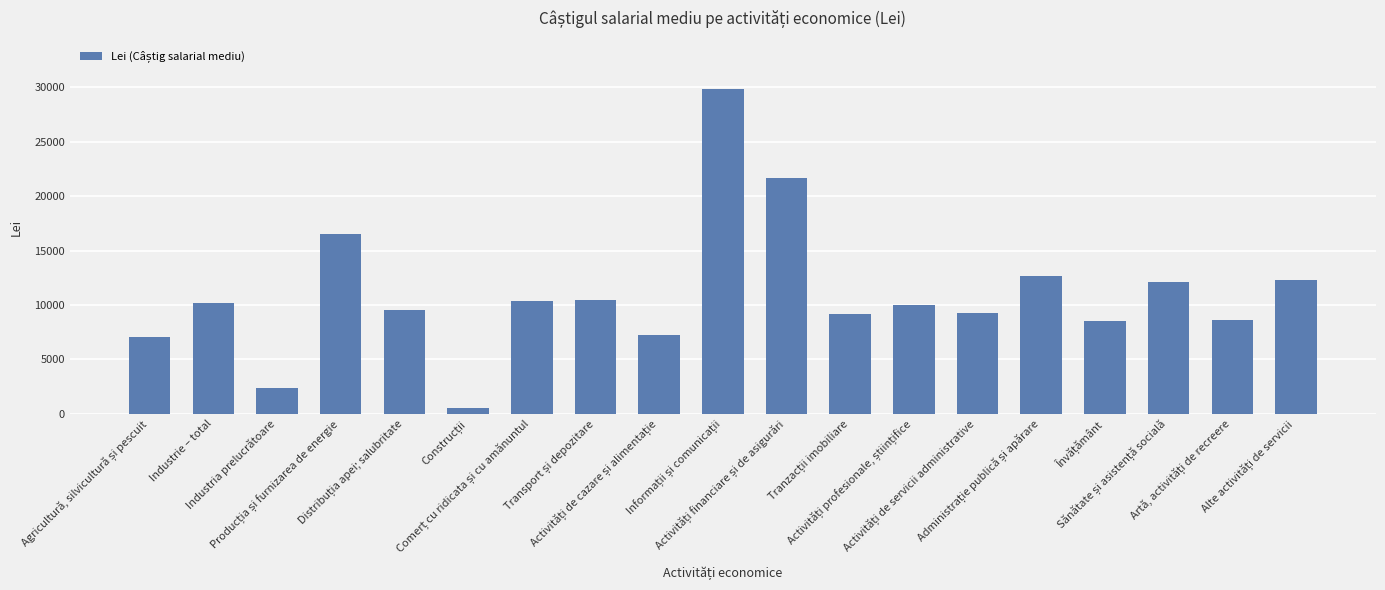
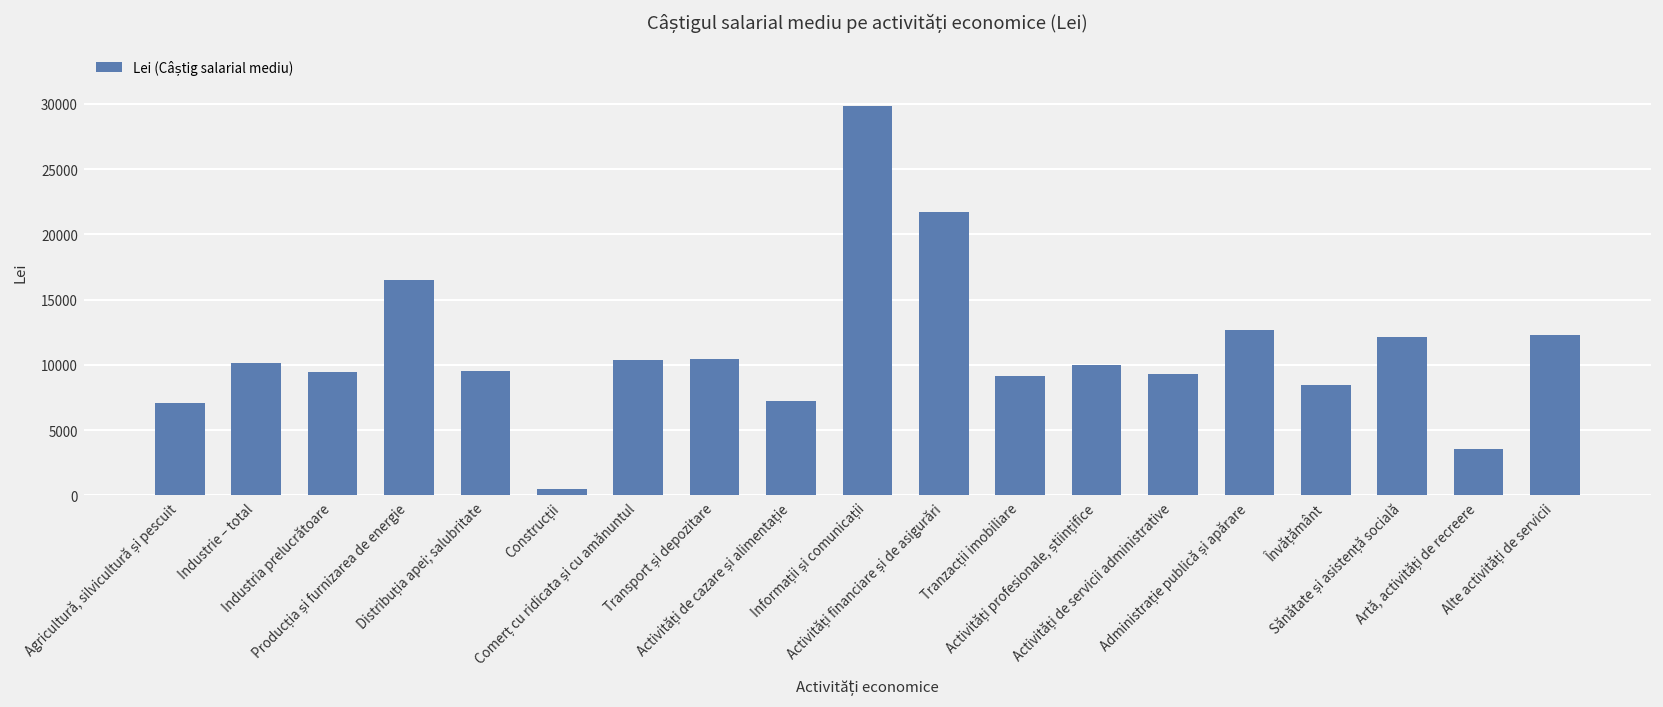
  {
    "Agricultură, silvicultură și pescuit": 7000,
    "Industrie – total": 10200,
-   "Industria prelucrătoare": 2300,
+   "Industria prelucrătoare": 9400,
    "Producția și furnizarea de energie": 16500,
    "Distribuția apei; salubritate": 9500,
    "Construcții": 500,
    "Comerț cu ridicata și cu amănuntul": 10400,
    "Transport și depozitare": 10400,
    "Activități de cazare și alimentație": 7200,
    "Informații și comunicații": 29800,
    "Activități financiare și de asigurări": 21700,
    "Tranzacții imobiliare": 9200,
    "Activități profesionale, științifice": 10000,
    "Activități de servicii administrative": 9300,
    "Administrație publică și apărare": 12700,
    "Învățământ": 8500,
    "Sănătate și asistență socială": 12100,
-   "Artă, activități de recreere": 8600,
+   "Artă, activități de recreere": 3600,
    "Alte activități de servicii": 12300
  }
